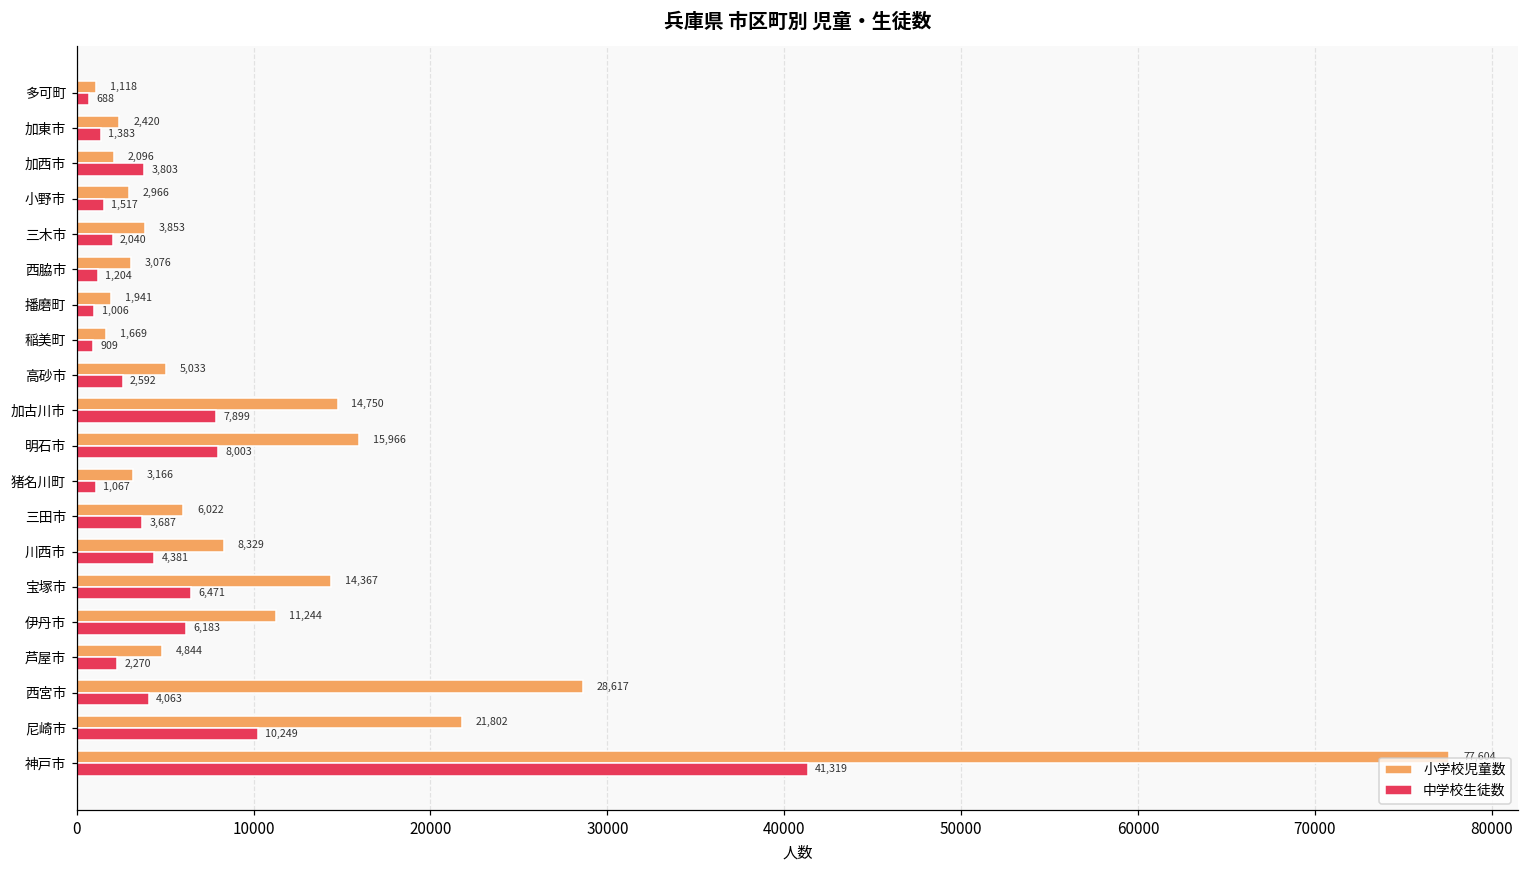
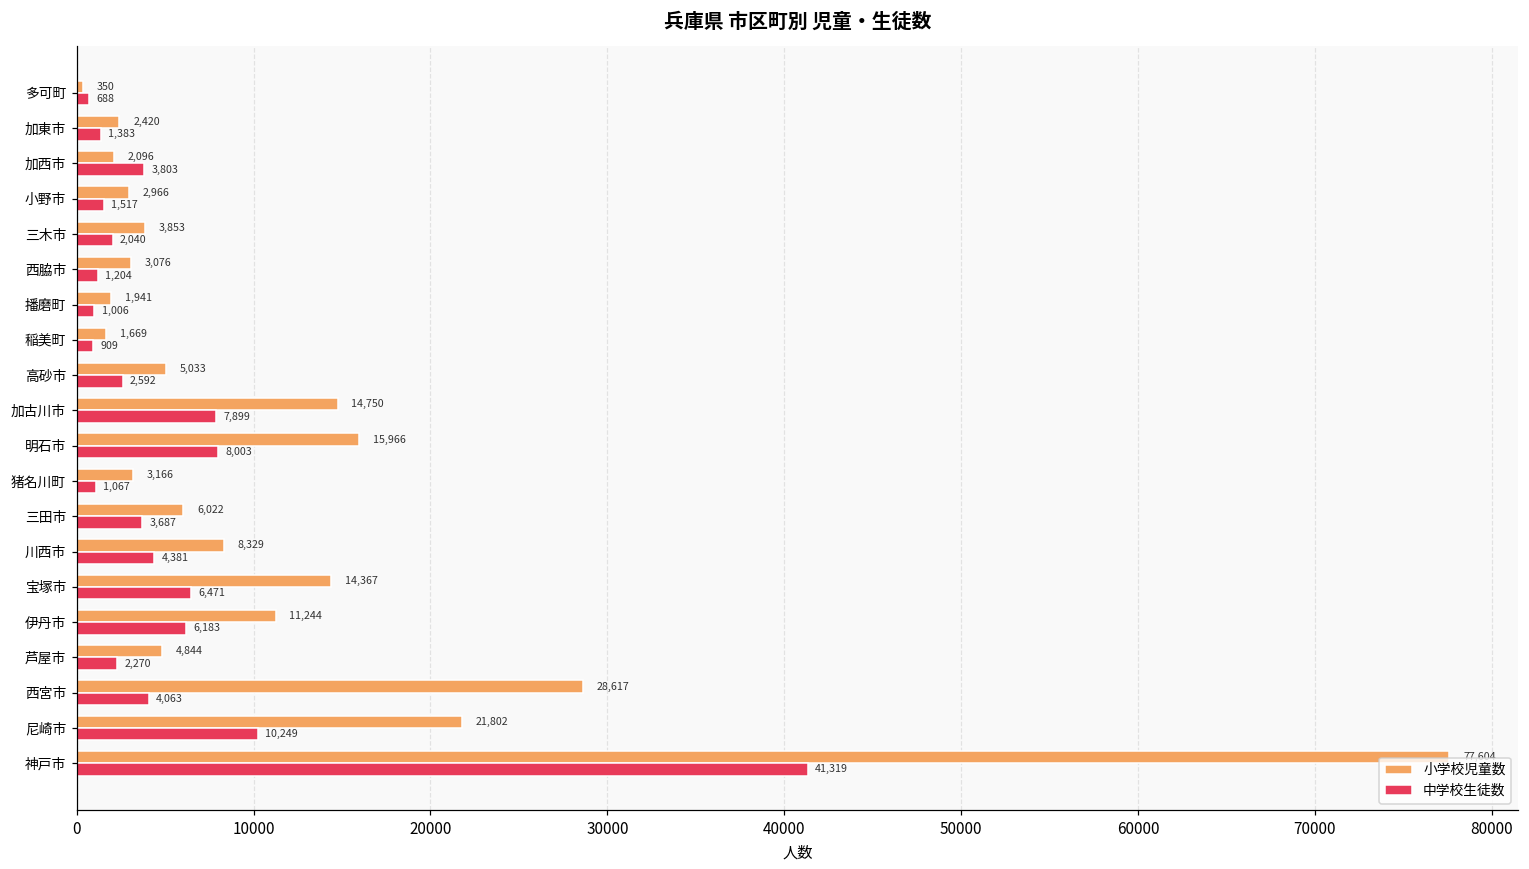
  {
    "小学校児童数": {
-     "多可町": "1,118",
+     "多可町": "350",
      "加東市": "2,420",
      "加西市": "2,096",
      "小野市": "2,966",
      "三木市": "3,853",
      "西脇市": "3,076",
      "播磨町": "1,941",
      "稲美町": "1,669",
      "高砂市": "5,033",
      "加古川市": "14,750",
      "明石市": "15,966",
      "猪名川町": "3,166",
      "三田市": "6,022",
      "川西市": "8,329",
      "宝塚市": "14,367",
      "伊丹市": "11,244",
      "芦屋市": "4,844",
      "西宮市": "28,617",
      "尼崎市": "21,802"
    },
    "中学校生徒数": {
      "多可町": "688",
      "加東市": "1,383",
      "加西市": "3,803",
      "小野市": "1,517",
      "三木市": "2,040",
      "西脇市": "1,204",
      "播磨町": "1,006",
      "稲美町": "909",
      "高砂市": "2,592",
      "加古川市": "7,899",
      "明石市": "8,003",
      "猪名川町": "1,067",
      "三田市": "3,687",
      "川西市": "4,381",
      "宝塚市": "6,471",
      "伊丹市": "6,183",
      "芦屋市": "2,270",
      "西宮市": "4,063",
      "尼崎市": "10,249",
      "神戸市": "41,319"
    }
  }
